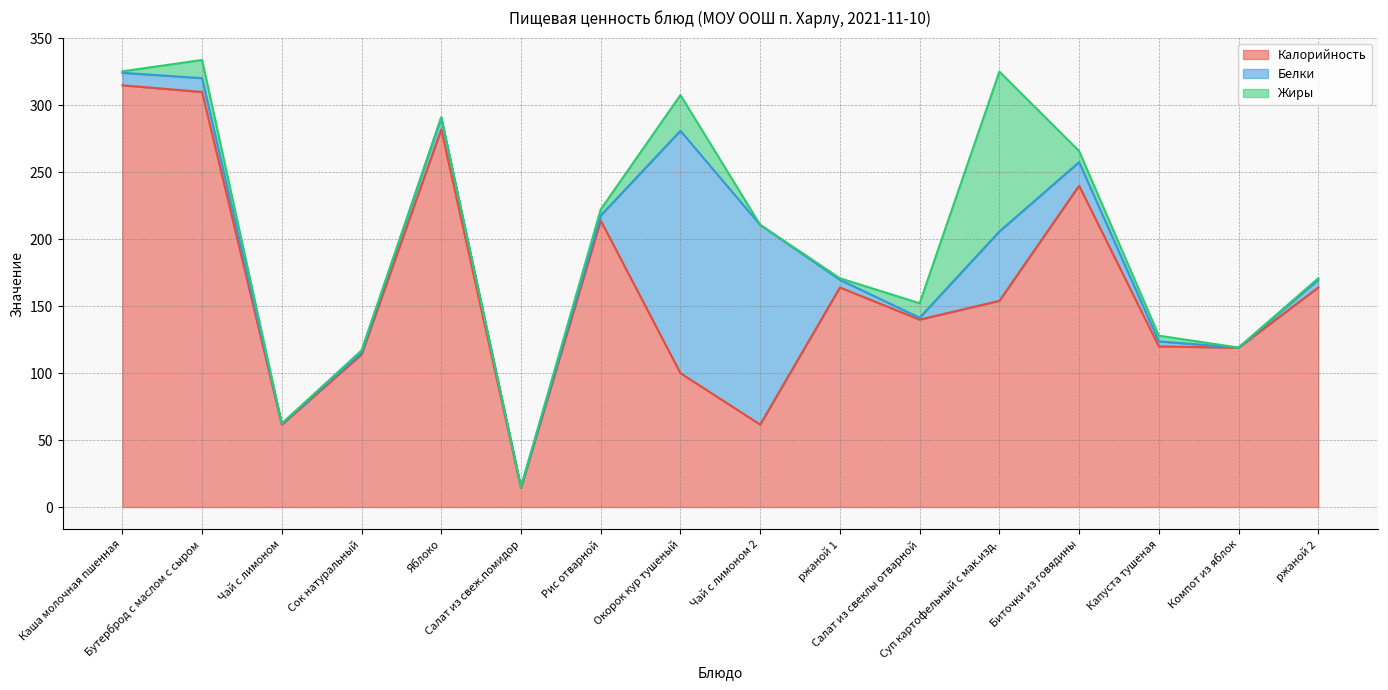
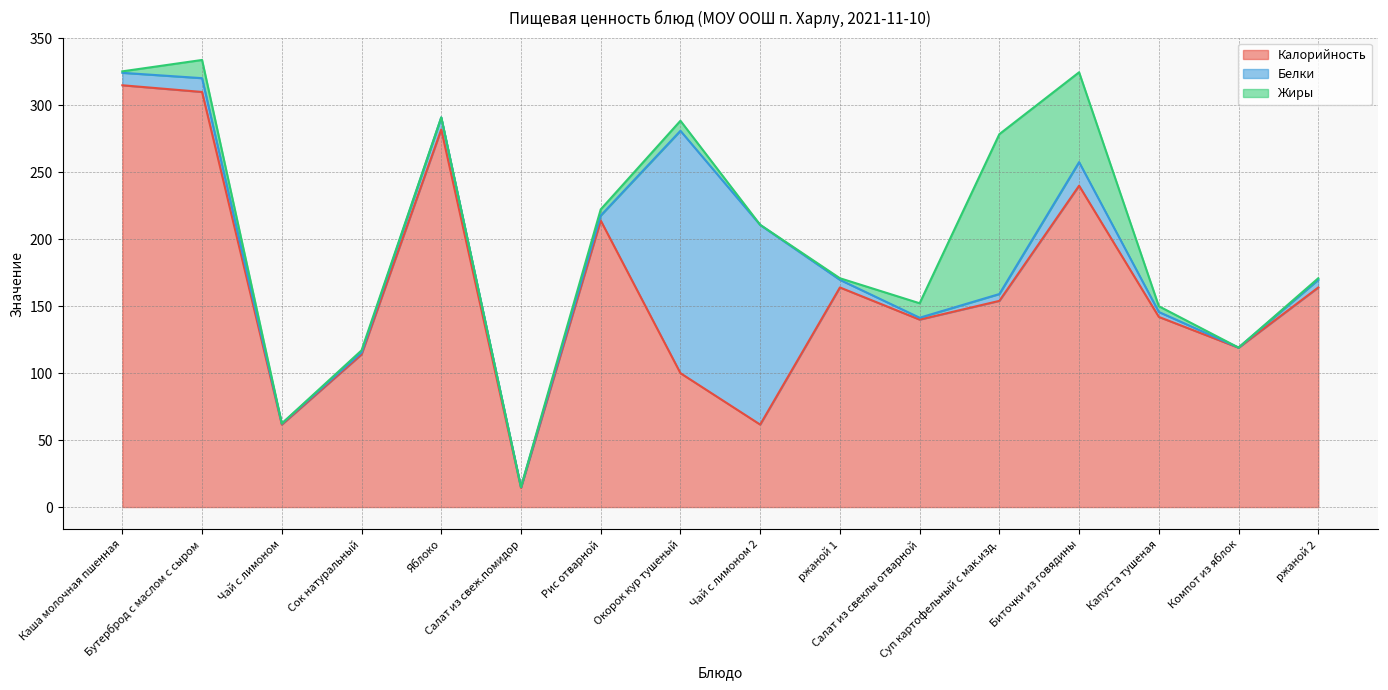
  {
    "Калорийность": {
      "Каша молочная пшенная": 315,
      "Бутерброд с маслом с сыром": 310,
      "Яблоко": 282,
      "Рис отварной": 214,
      "Окорок кур тушеный": 100,
      "Чай с лимоном 2": 62,
      "ржаной 1": 164,
      "Суп картофельный с мак.изд.": 154,
      "Биточки из говядины": 240,
-     "Капуста тушеная": 120,
+     "Капуста тушеная": 142,
      "ржаной 2": 164
    },
    "Белки": {
      "Бутерброд с маслом с сыром": 10,
      "Рис отварной": 4,
      "Окорок кур тушеный": 181,
-     "Суп картофельный с мак.изд.": 52,
+     "Суп картофельный с мак.изд.": 5,
      "Биточки из говядины": 18,
      "Капуста тушеная": 4
    },
    "Жиры": {
      "Бутерброд с маслом с сыром": 14,
      "Рис отварной": 5,
-     "Окорок кур тушеный": 27,
+     "Окорок кур тушеный": 8,
      "Салат из свеклы отварной": 11,
      "Суп картофельный с мак.изд.": 119,
-     "Биточки из говядины": 8,
+     "Биточки из говядины": 67,
      "Капуста тушеная": 4
    }
  }
